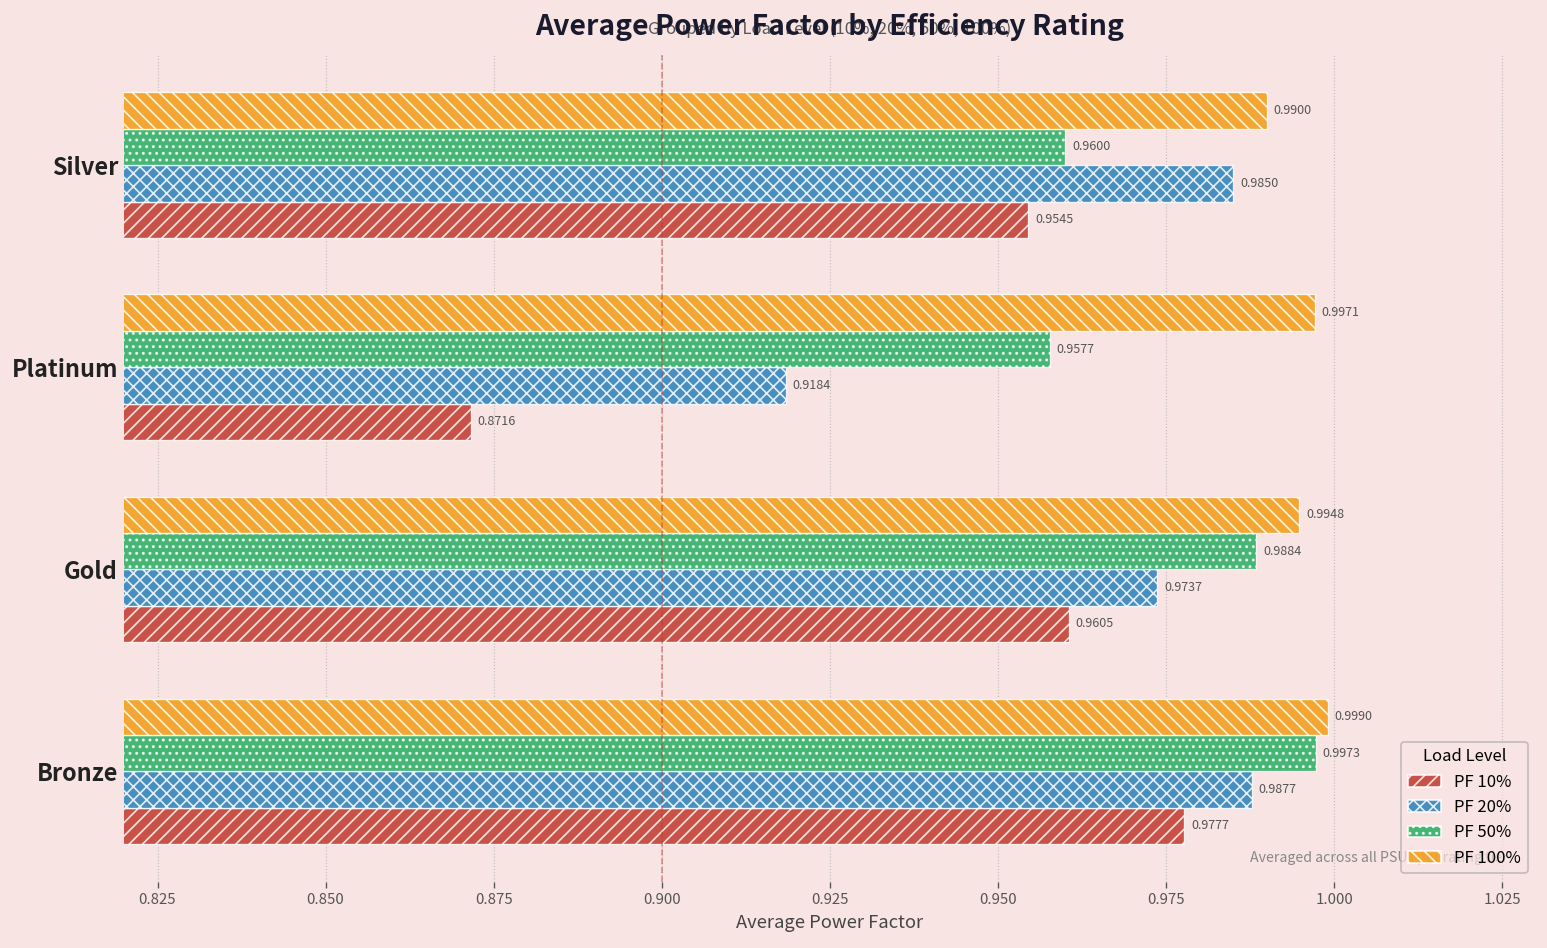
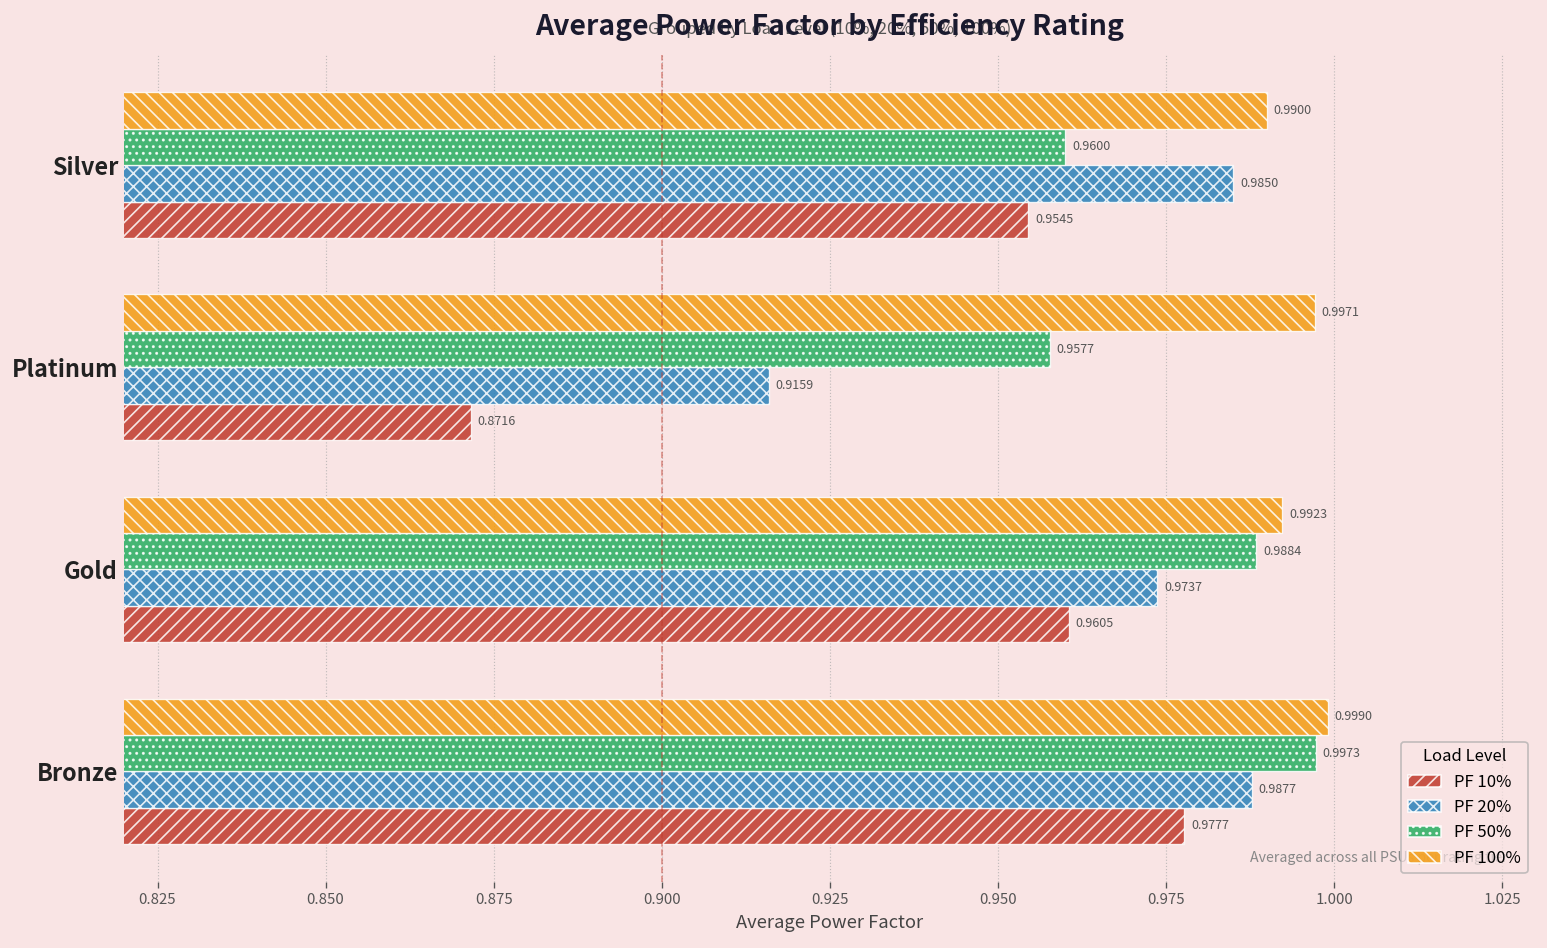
  {
    "PF 10%": {
      "Silver": 0.9545,
      "Platinum": 0.8716,
      "Gold": 0.9605,
      "Bronze": 0.9777
    },
    "PF 20%": {
      "Silver": 0.9850,
-     "Platinum": 0.9184,
+     "Platinum": 0.9159,
      "Gold": 0.9737,
      "Bronze": 0.9877
    },
    "PF 50%": {
      "Silver": 0.9600,
      "Platinum": 0.9577,
      "Gold": 0.9884,
      "Bronze": 0.9973
    },
    "PF 100%": {
      "Silver": 0.9900,
      "Platinum": 0.9971,
-     "Gold": 0.9948,
+     "Gold": 0.9923,
      "Bronze": 0.9990
    }
  }
